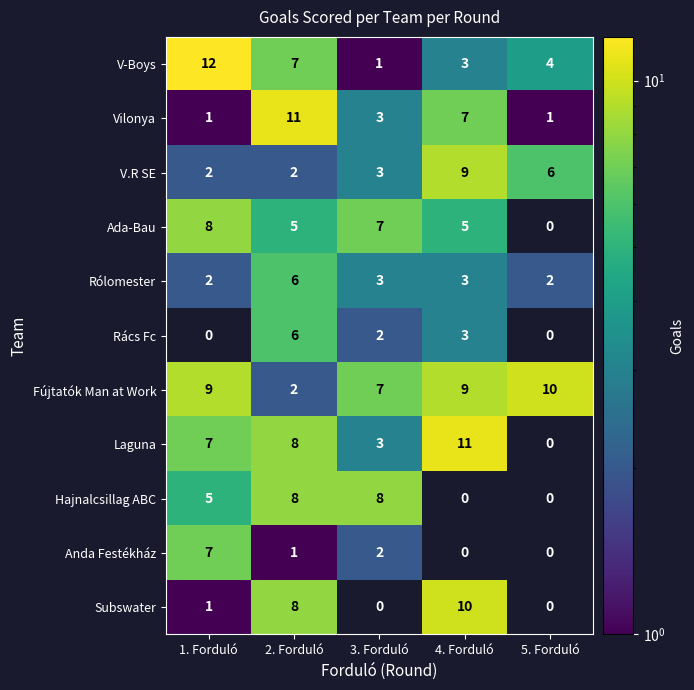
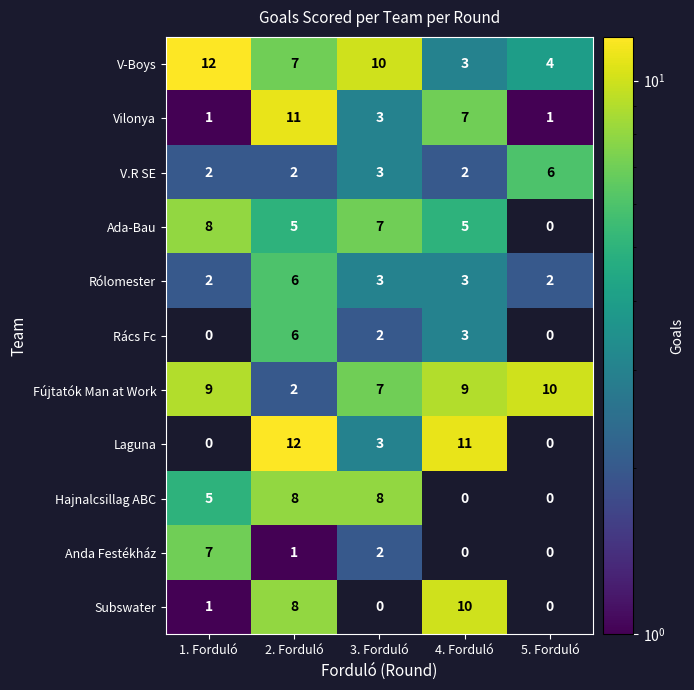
  {
    "V-Boys": {
      "1. Forduló": 12,
      "2. Forduló": 7,
-     "3. Forduló": 1,
+     "3. Forduló": 10,
      "4. Forduló": 3,
      "5. Forduló": 4
    },
    "Vilonya": {
      "1. Forduló": 1,
      "2. Forduló": 11,
      "3. Forduló": 3,
      "4. Forduló": 7,
      "5. Forduló": 1
    },
    "V.R SE": {
      "1. Forduló": 2,
      "2. Forduló": 2,
      "3. Forduló": 3,
-     "4. Forduló": 9,
+     "4. Forduló": 2,
      "5. Forduló": 6
    },
    "Ada-Bau": {
      "1. Forduló": 8,
      "2. Forduló": 5,
      "3. Forduló": 7,
      "4. Forduló": 5,
      "5. Forduló": 0
    },
    "Rólomester": {
      "1. Forduló": 2,
      "2. Forduló": 6,
      "3. Forduló": 3,
      "4. Forduló": 3,
      "5. Forduló": 2
    },
    "Rács Fc": {
      "1. Forduló": 0,
      "2. Forduló": 6,
      "3. Forduló": 2,
      "4. Forduló": 3,
      "5. Forduló": 0
    },
    "Fújtatók Man at Work": {
      "1. Forduló": 9,
      "2. Forduló": 2,
      "3. Forduló": 7,
      "4. Forduló": 9,
      "5. Forduló": 10
    },
    "Laguna": {
-     "1. Forduló": 7,
-     "2. Forduló": 8,
+     "1. Forduló": 0,
+     "2. Forduló": 12,
      "3. Forduló": 3,
      "4. Forduló": 11,
      "5. Forduló": 0
    },
    "Hajnalcsillag ABC": {
      "1. Forduló": 5,
      "2. Forduló": 8,
      "3. Forduló": 8,
      "4. Forduló": 0,
      "5. Forduló": 0
    },
    "Anda Festékház": {
      "1. Forduló": 7,
      "2. Forduló": 1,
      "3. Forduló": 2,
      "4. Forduló": 0,
      "5. Forduló": 0
    },
    "Subswater": {
      "1. Forduló": 1,
      "2. Forduló": 8,
      "3. Forduló": 0,
      "4. Forduló": 10,
      "5. Forduló": 0
    }
  }
